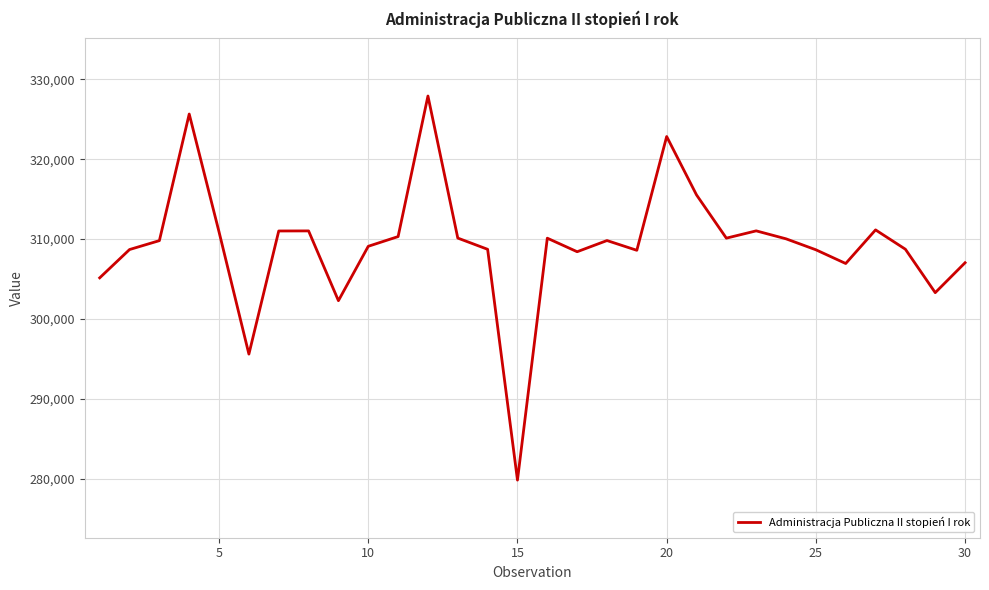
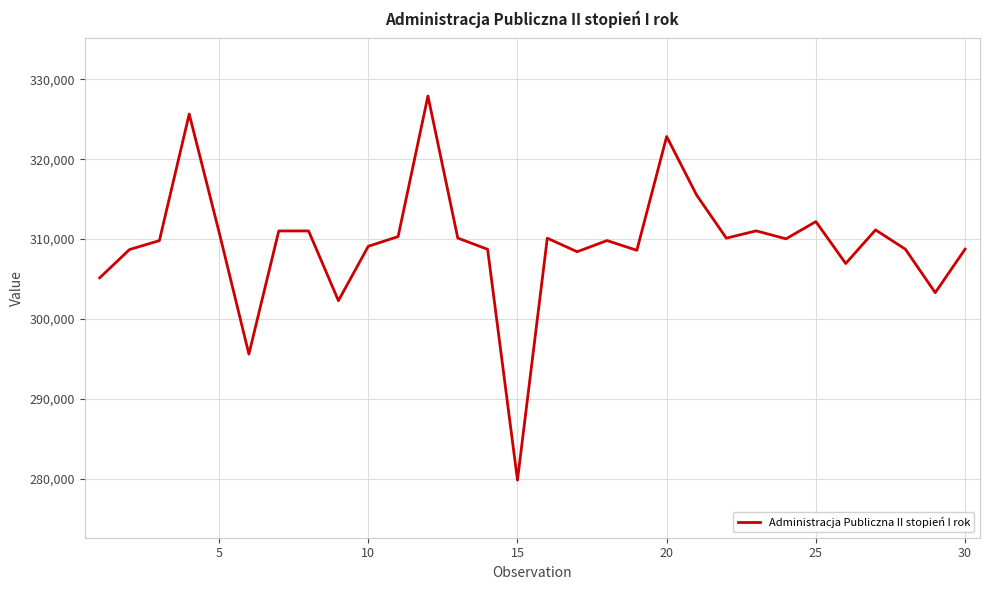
  {
    "5": "311,000",
    "10": "309,000",
    "15": "280,000",
    "20": "323,000",
-   "25": "309,000",
-   "30": "307,000"
+   "25": "312,000",
+   "30": "309,000"
  }
